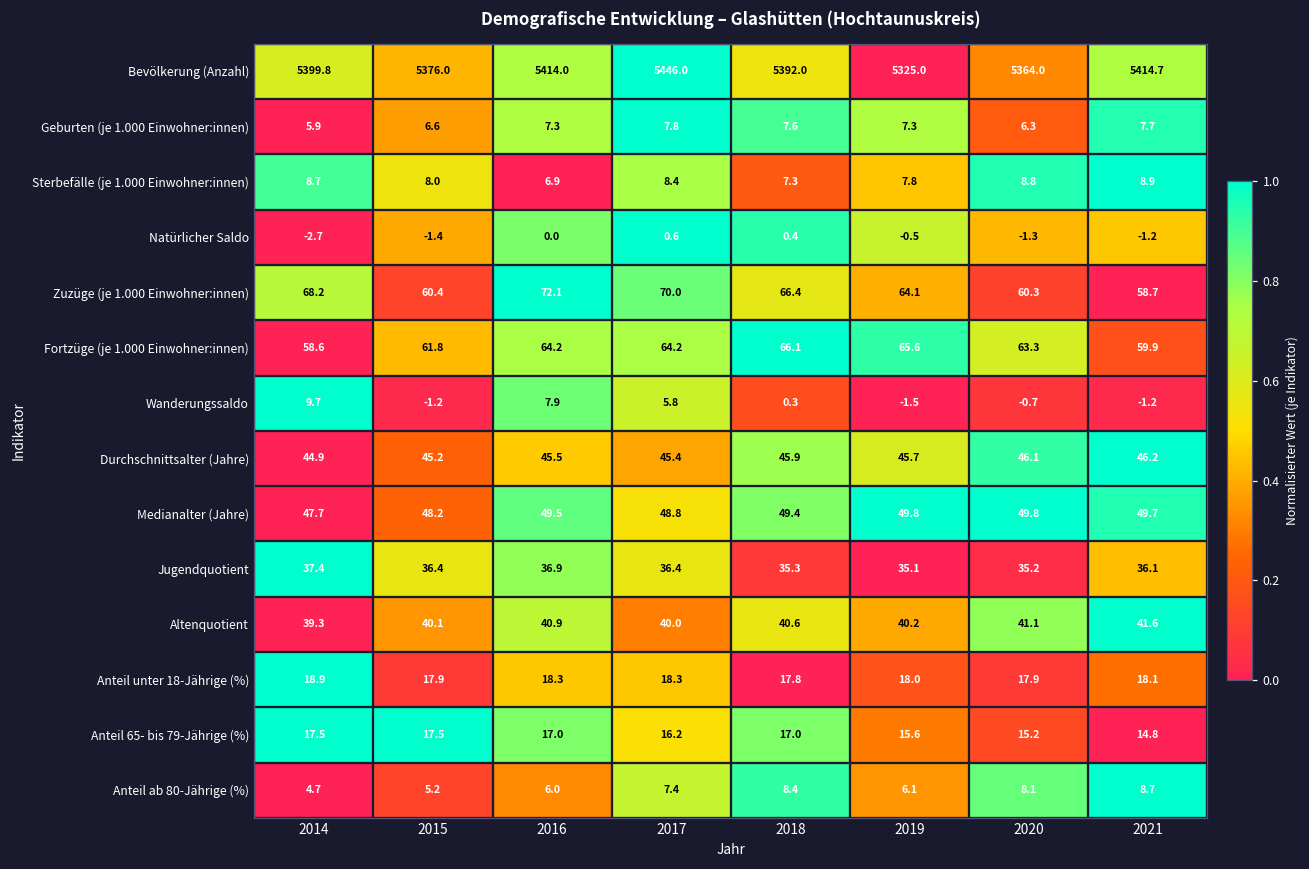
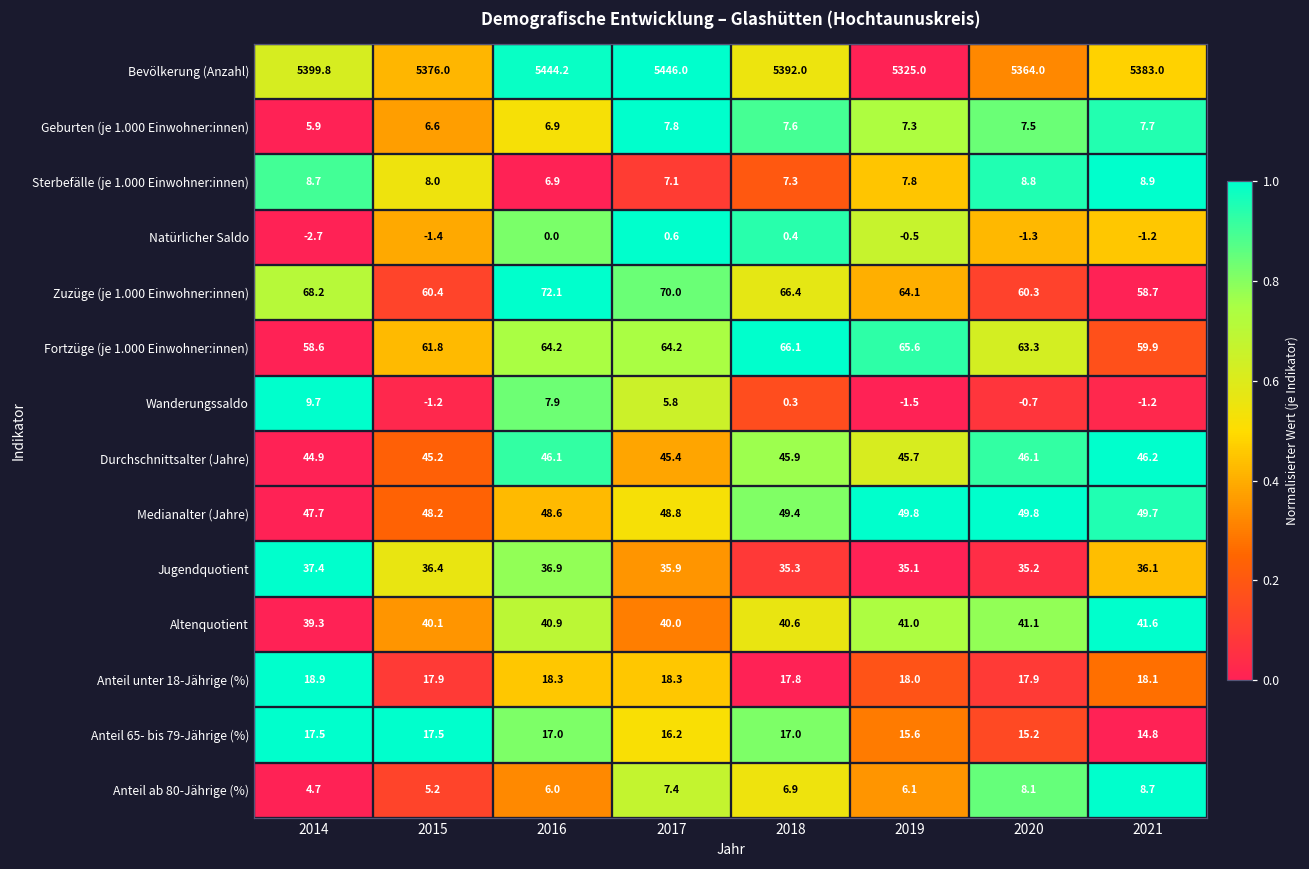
  {
    "Bevölkerung (Anzahl)": {
      "2014": 5399.8,
      "2015": 5376.0,
-     "2016": 5414.0,
+     "2016": 5444.2,
      "2017": 5446.0,
      "2018": 5392.0,
      "2019": 5325.0,
      "2020": 5364.0,
-     "2021": 5414.7
+     "2021": 5383.0
    },
    "Geburten (je 1.000 Einwohner:innen)": {
      "2014": 5.9,
      "2015": 6.6,
-     "2016": 7.3,
+     "2016": 6.9,
      "2017": 7.8,
      "2018": 7.6,
      "2019": 7.3,
-     "2020": 6.3,
+     "2020": 7.5,
      "2021": 7.7
    },
    "Sterbefälle (je 1.000 Einwohner:innen)": {
      "2014": 8.7,
      "2015": 8.0,
      "2016": 6.9,
-     "2017": 8.4,
+     "2017": 7.1,
      "2018": 7.3,
      "2019": 7.8,
      "2020": 8.8,
      "2021": 8.9
    },
    "Natürlicher Saldo": {
      "2014": -2.7,
      "2015": -1.4,
      "2016": 0.0,
      "2017": 0.6,
      "2018": 0.4,
      "2019": -0.5,
      "2020": -1.3,
      "2021": -1.2
    },
    "Zuzüge (je 1.000 Einwohner:innen)": {
      "2014": 68.2,
      "2015": 60.4,
      "2016": 72.1,
      "2017": 70.0,
      "2018": 66.4,
      "2019": 64.1,
      "2020": 60.3,
      "2021": 58.7
    },
    "Fortzüge (je 1.000 Einwohner:innen)": {
      "2014": 58.6,
      "2015": 61.8,
      "2016": 64.2,
      "2017": 64.2,
      "2018": 66.1,
      "2019": 65.6,
      "2020": 63.3,
      "2021": 59.9
    },
    "Wanderungssaldo": {
      "2014": 9.7,
      "2015": -1.2,
      "2016": 7.9,
      "2017": 5.8,
      "2018": 0.3,
      "2019": -1.5,
      "2020": -0.7,
      "2021": -1.2
    },
    "Durchschnittsalter (Jahre)": {
      "2014": 44.9,
      "2015": 45.2,
-     "2016": 45.5,
+     "2016": 46.1,
      "2017": 45.4,
      "2018": 45.9,
      "2019": 45.7,
      "2020": 46.1,
      "2021": 46.2
    },
    "Medianalter (Jahre)": {
      "2014": 47.7,
      "2015": 48.2,
-     "2016": 49.5,
+     "2016": 48.6,
      "2017": 48.8,
      "2018": 49.4,
      "2019": 49.8,
      "2020": 49.8,
      "2021": 49.7
    },
    "Jugendquotient": {
      "2014": 37.4,
      "2015": 36.4,
      "2016": 36.9,
-     "2017": 36.4,
+     "2017": 35.9,
      "2018": 35.3,
      "2019": 35.1,
      "2020": 35.2,
      "2021": 36.1
    },
    "Altenquotient": {
      "2014": 39.3,
      "2015": 40.1,
      "2016": 40.9,
      "2017": 40.0,
      "2018": 40.6,
-     "2019": 40.2,
+     "2019": 41.0,
      "2020": 41.1,
      "2021": 41.6
    },
    "Anteil unter 18-Jährige (%)": {
      "2014": 18.9,
      "2015": 17.9,
      "2016": 18.3,
      "2017": 18.3,
      "2018": 17.8,
      "2019": 18.0,
      "2020": 17.9,
      "2021": 18.1
    },
    "Anteil 65- bis 79-Jährige (%)": {
      "2014": 17.5,
      "2015": 17.5,
      "2016": 17.0,
      "2017": 16.2,
      "2018": 17.0,
      "2019": 15.6,
      "2020": 15.2,
      "2021": 14.8
    },
    "Anteil ab 80-Jährige (%)": {
      "2014": 4.7,
      "2015": 5.2,
      "2016": 6.0,
      "2017": 7.4,
-     "2018": 8.4,
+     "2018": 6.9,
      "2019": 6.1,
      "2020": 8.1,
      "2021": 8.7
    }
  }
